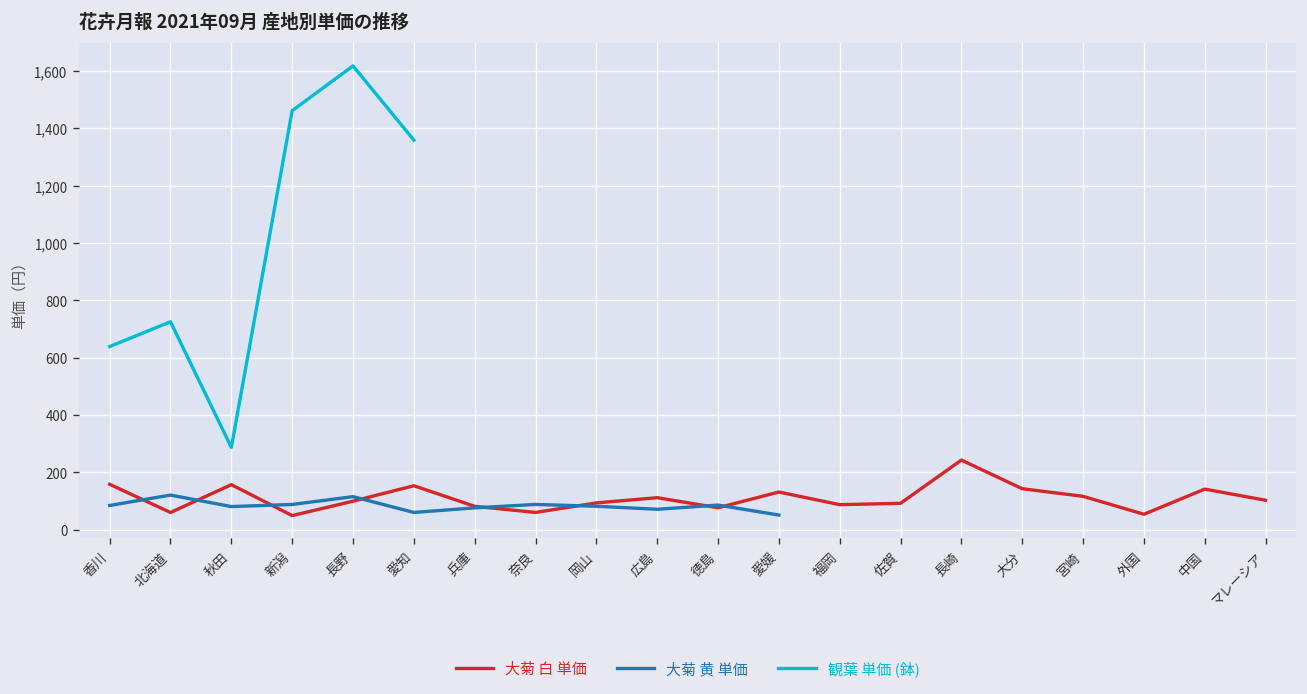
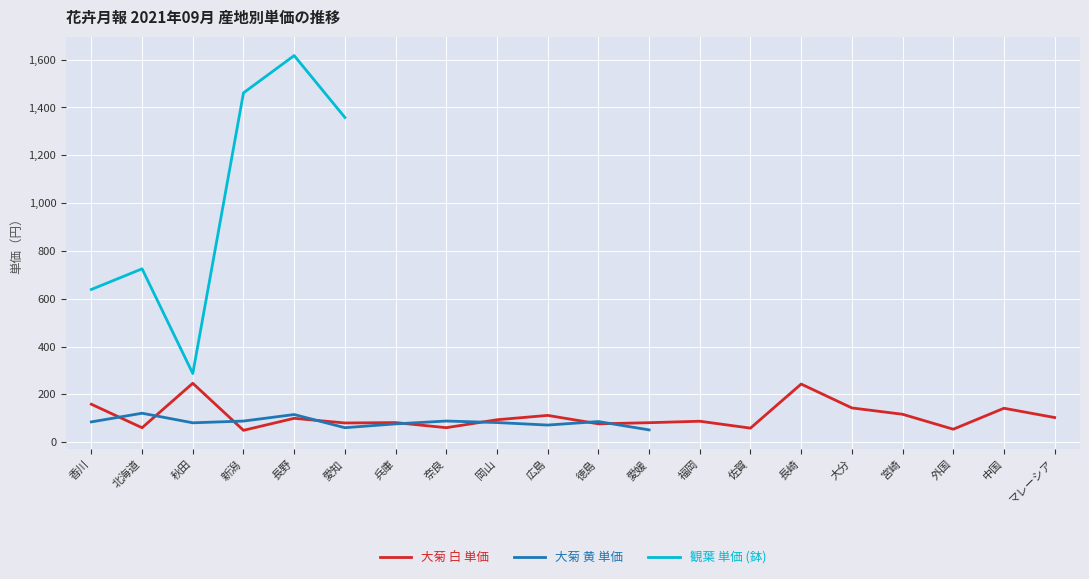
  {
    "大菊 白 単価": {
      "香川": "160",
      "北海道": "60",
-     "秋田": "160",
+     "秋田": "250",
      "新潟": "50",
      "長野": "100",
-     "愛知": "150",
+     "愛知": "80",
      "奈良": "60",
      "岡山": "90",
      "広島": "110",
-     "愛媛": "130",
+     "愛媛": "80",
      "福岡": "90",
-     "佐賀": "90",
+     "佐賀": "60",
      "長崎": "240",
      "大分": "140",
      "宮崎": "120",
      "外国": "50",
      "中国": "140",
      "マレーシア": "100"
    },
    "大菊 黄 単価": {
      "香川": "80",
      "北海道": "120",
      "秋田": "80",
      "新潟": "90",
      "長野": "120",
      "愛知": "60",
      "奈良": "90",
      "岡山": "80",
      "広島": "70",
      "愛媛": "50"
    },
    "観葉 単価 (鉢)": {
      "香川": "640",
      "北海道": "730",
      "秋田": "290",
      "新潟": "1,460",
      "長野": "1,620",
      "愛知": "1,360"
    }
  }
